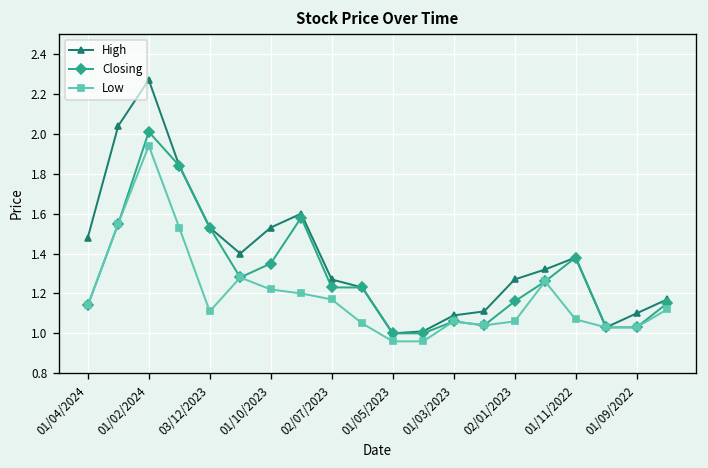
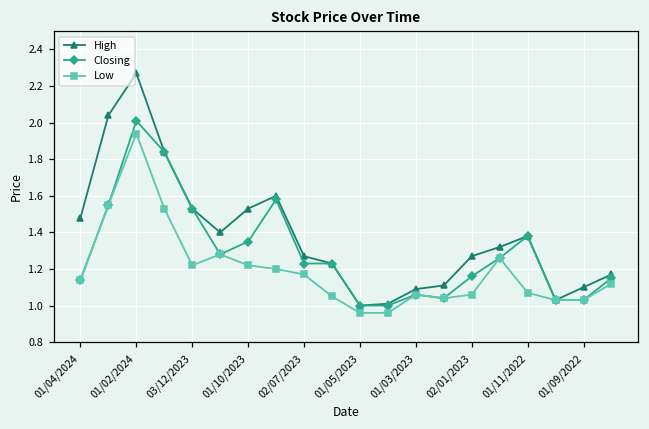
  {
    "Low": {
      "01/02/2024": 1.94,
-     "03/12/2023": 1.11,
+     "03/12/2023": 1.22,
      "01/10/2023": 1.22,
      "02/07/2023": 1.17,
      "01/05/2023": 0.96,
      "02/01/2023": 1.06,
      "01/11/2022": 1.07
    }
  }
